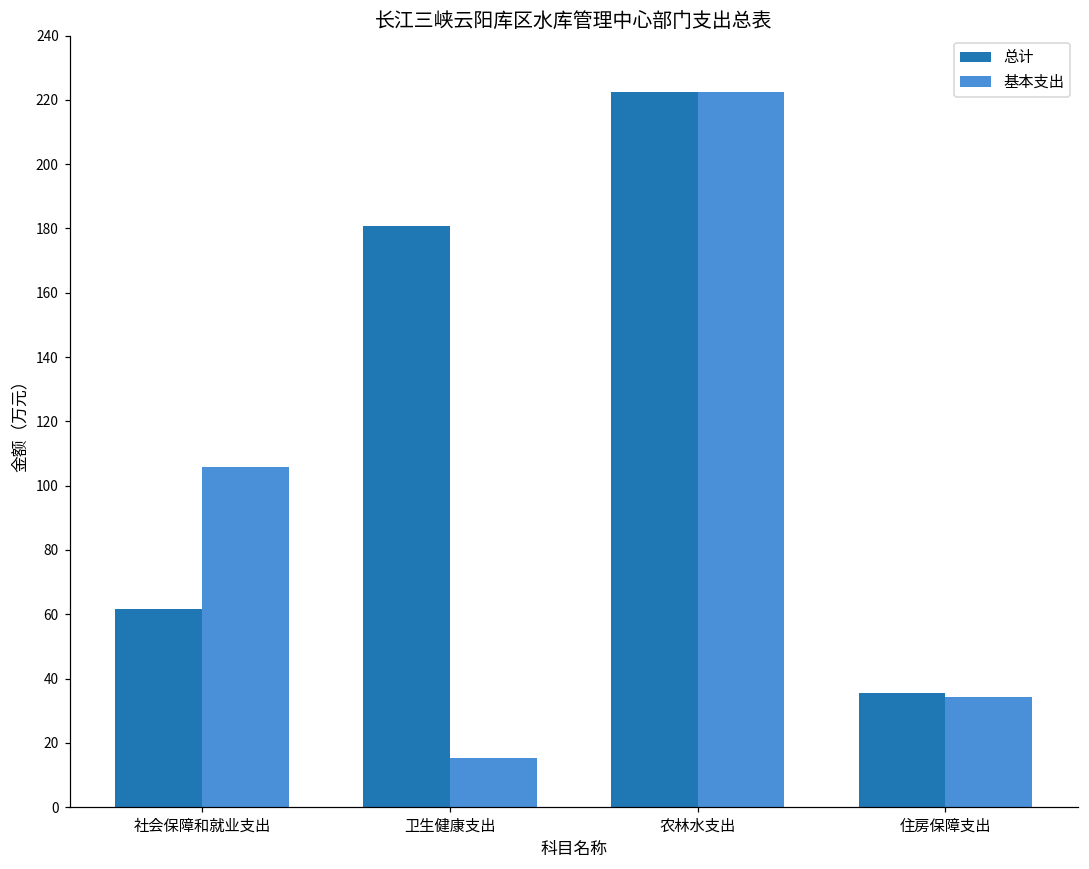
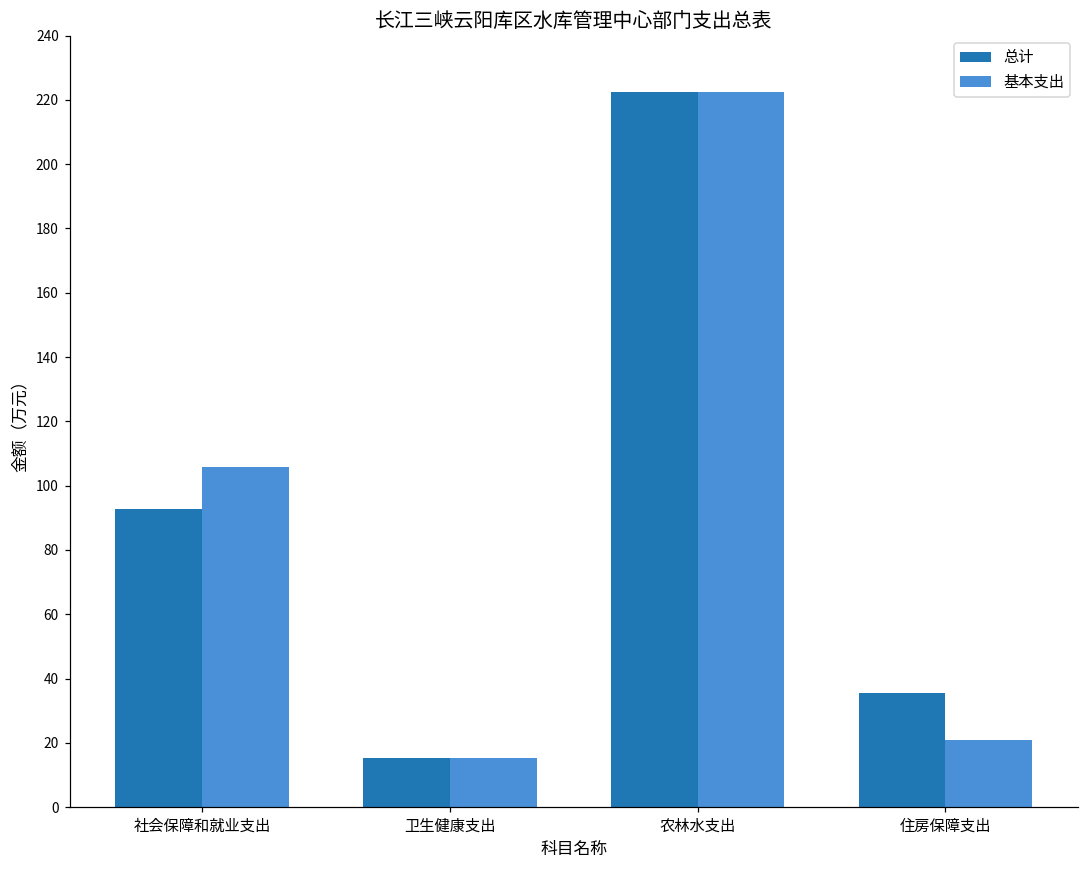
  {
    "总计": {
-     "社会保障和就业支出": 61,
-     "卫生健康支出": 181,
+     "社会保障和就业支出": 93,
+     "卫生健康支出": 15,
      "农林水支出": 223,
      "住房保障支出": 36
    },
    "基本支出": {
      "社会保障和就业支出": 106,
      "卫生健康支出": 15,
      "农林水支出": 223,
-     "住房保障支出": 34
+     "住房保障支出": 21
    }
  }
